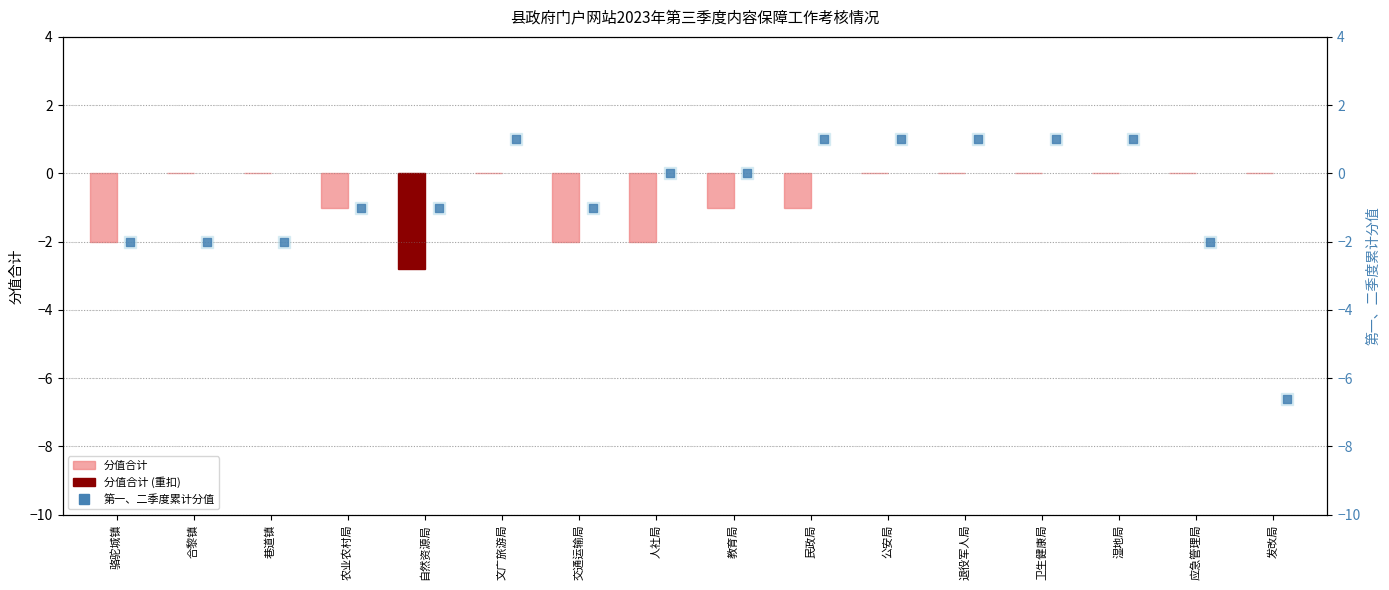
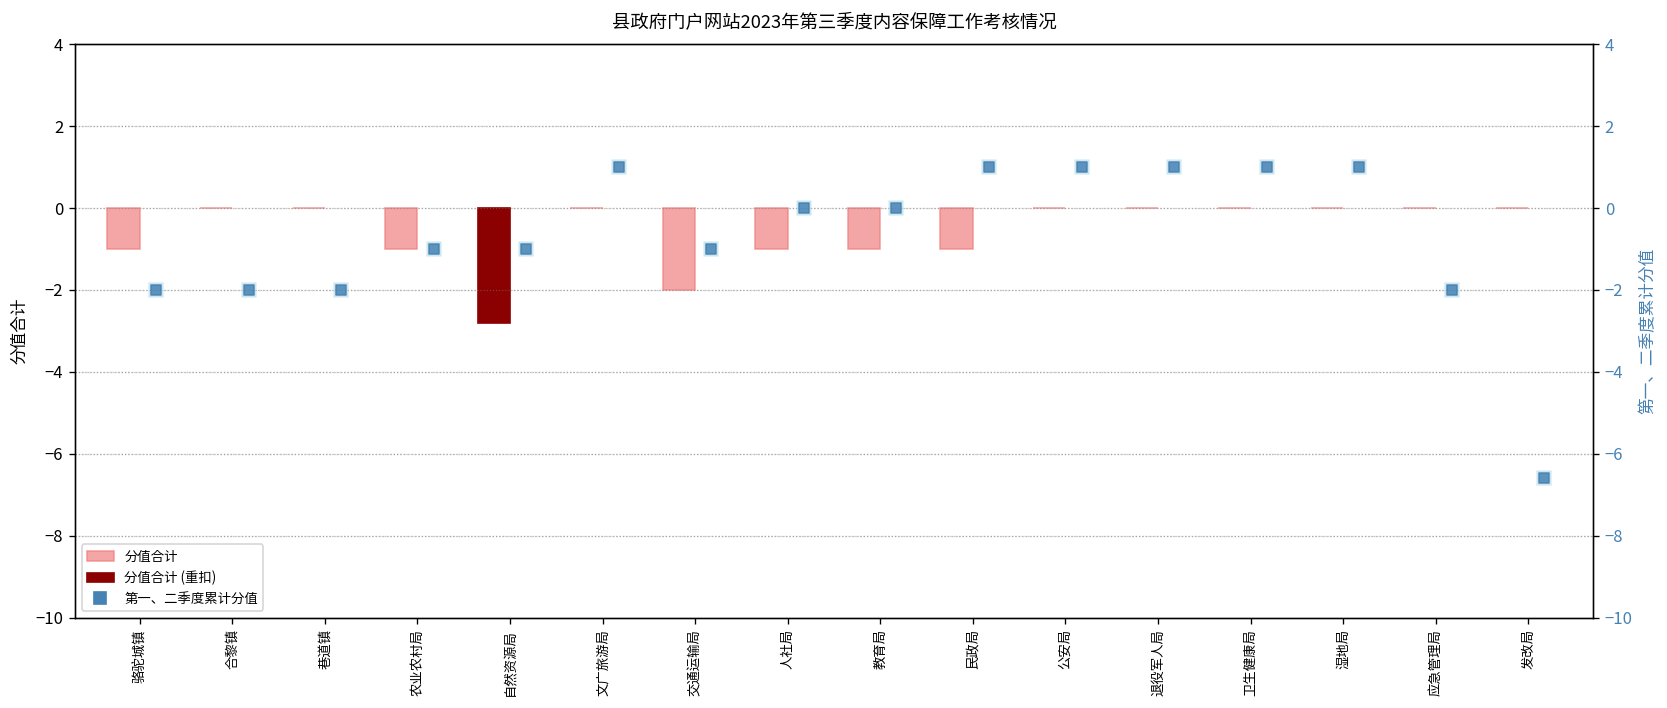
  {
    "分值合计": {
-     "骆驼城镇": -2,
+     "骆驼城镇": -1,
      "合黎镇": 0,
      "巷道镇": 0,
      "农业农村局": -1,
      "自然资源局": -2.8,
      "文广旅游局": 0,
      "交通运输局": -2,
-     "人社局": -2,
+     "人社局": -1,
      "教育局": -1,
      "民政局": -1,
      "公安局": 0,
      "退役军人局": 0,
      "卫生健康局": 0,
      "湿地局": 0,
      "应急管理局": 0,
      "发改局": 0
    }
  }
